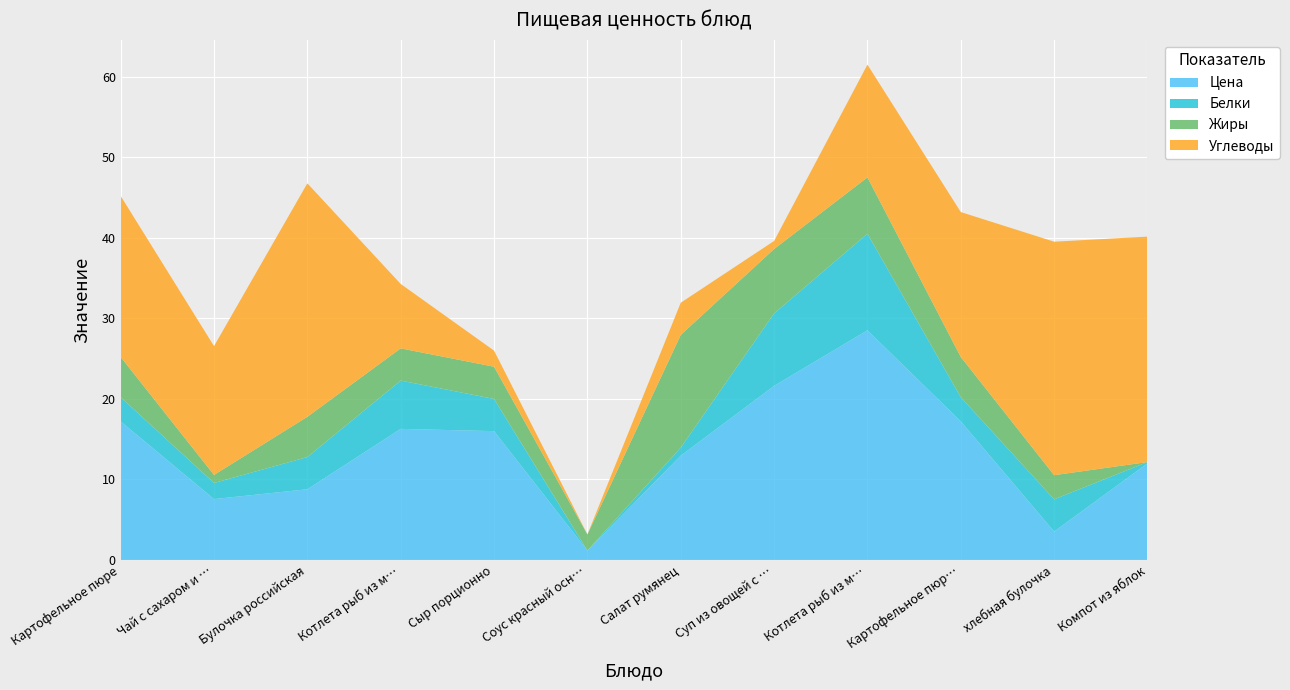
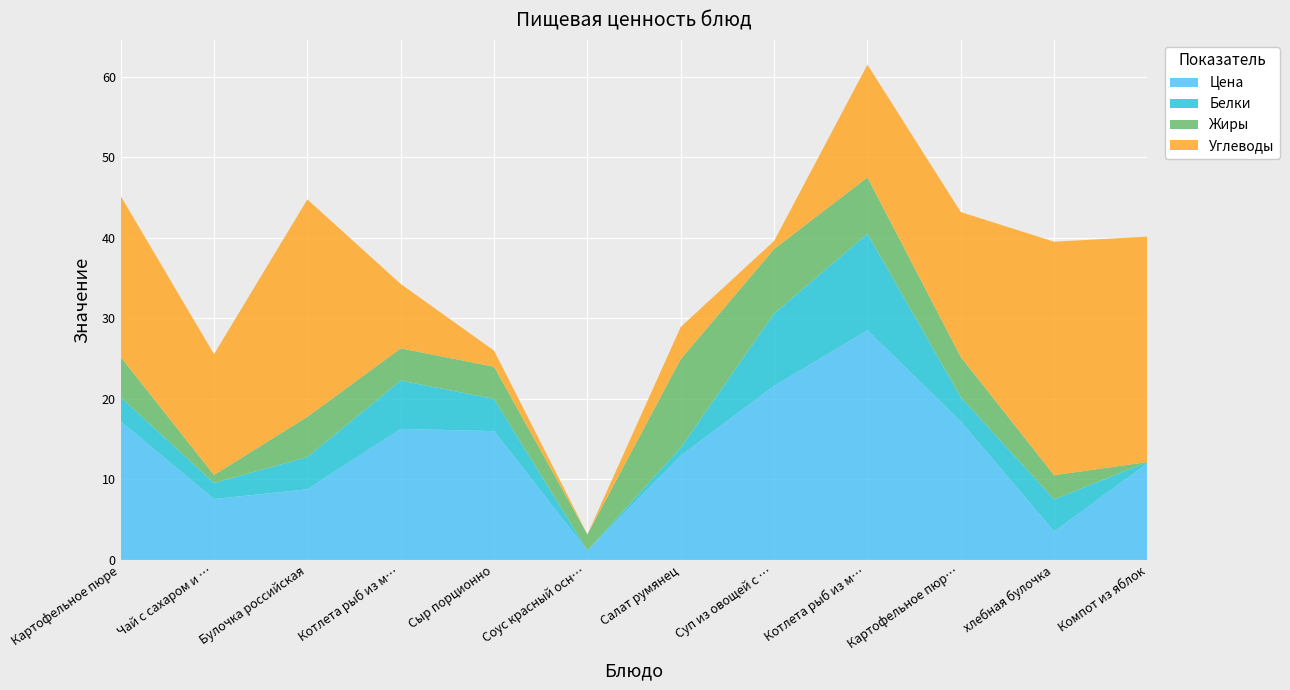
  {
    "Жиры": {
      "Картофельное пюре": 5,
      "Чай с сахаром и …": 1,
      "Булочка российская": 5,
      "Сыр порционно": 4,
-     "Салат румянец": 14,
+     "Салат румянец": 11,
      "Суп из овощей с …": 8,
      "Картофельное пюр…": 5,
      "хлебная булочка": 3
    },
    "Углеводы": {
      "Картофельное пюре": 20,
-     "Чай с сахаром и …": 16,
-     "Булочка российская": 29,
+     "Чай с сахаром и …": 15,
+     "Булочка российская": 27,
      "Сыр порционно": 2,
      "Салат румянец": 4,
      "Суп из овощей с …": 1,
      "Картофельное пюр…": 18,
      "хлебная булочка": 29,
      "Компот из яблок": 28
    }
  }
